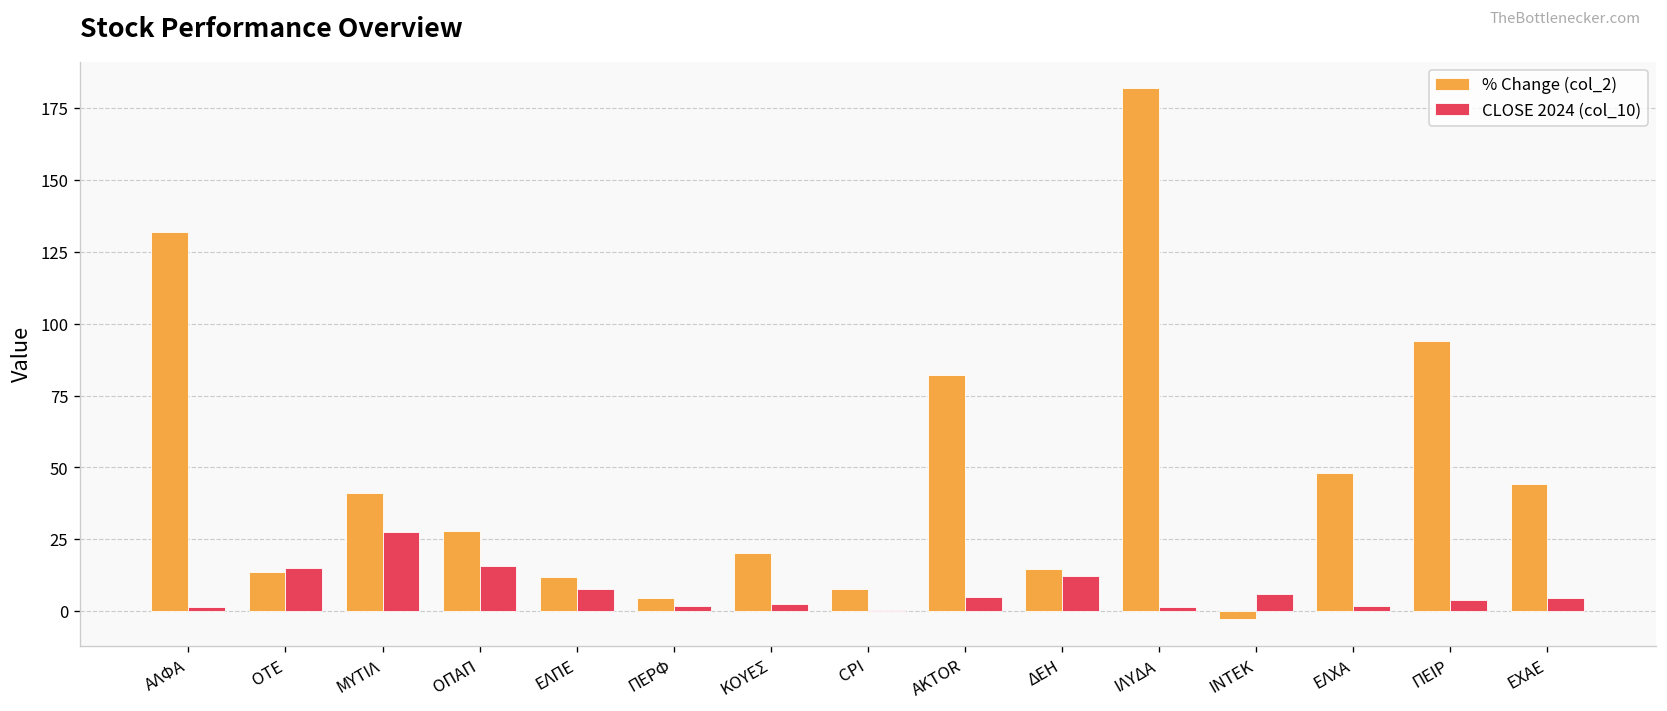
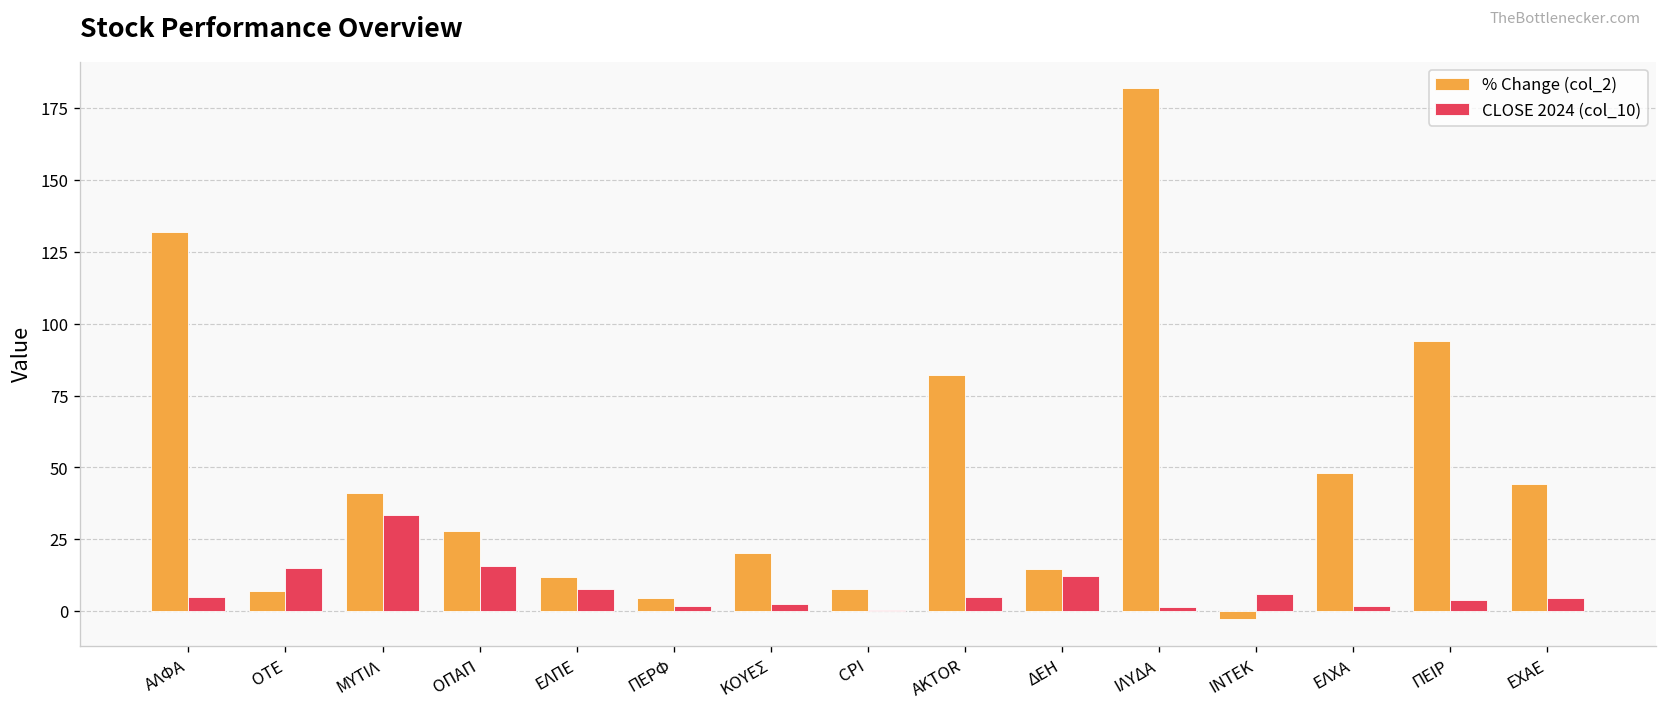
  {
    "% Change (col_2)": {
      "ΑΛΦΑ": 132,
-     "ΟΤΕ": 14,
+     "ΟΤΕ": 7,
      "ΜΥΤΙΛ": 41,
      "ΟΠΑΠ": 28,
      "ΕΛΠΕ": 12,
      "ΠΕΡΦ": 5,
      "ΚΟΥΕΣ": 20,
      "CPI": 8,
      "AKTOR": 82,
      "ΔΕΗ": 15,
      "ΙΛΥΔΑ": 182,
      "ΙΝΤΕΚ": -3,
      "ΕΛΧΑ": 48,
      "ΠΕΙΡ": 94,
      "ΕΧΑΕ": 44
    },
    "CLOSE 2024 (col_10)": {
-     "ΑΛΦΑ": 2,
+     "ΑΛΦΑ": 5,
      "ΟΤΕ": 15,
-     "ΜΥΤΙΛ": 27,
+     "ΜΥΤΙΛ": 34,
      "ΟΠΑΠ": 16,
      "ΕΛΠΕ": 8,
      "ΠΕΡΦ": 2,
      "ΚΟΥΕΣ": 2,
      "AKTOR": 5,
      "ΔΕΗ": 12,
      "ΙΛΥΔΑ": 1,
      "ΙΝΤΕΚ": 6,
      "ΕΛΧΑ": 2,
      "ΠΕΙΡ": 4,
      "ΕΧΑΕ": 5
    }
  }
